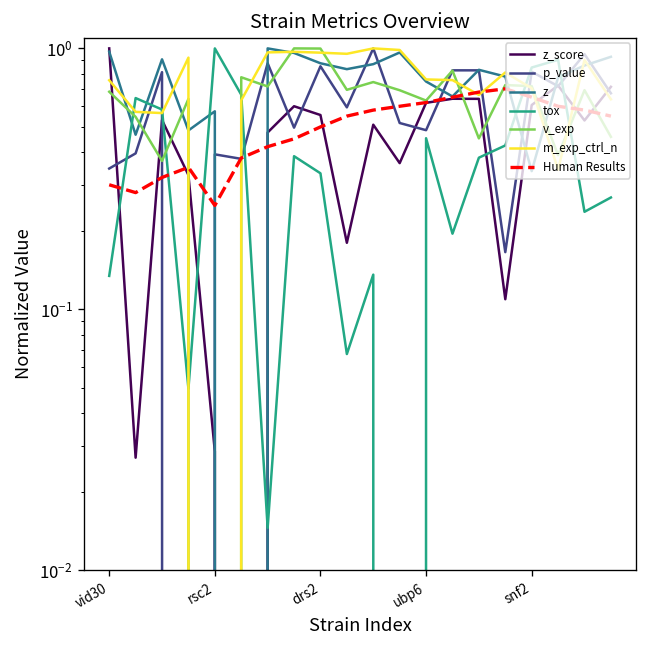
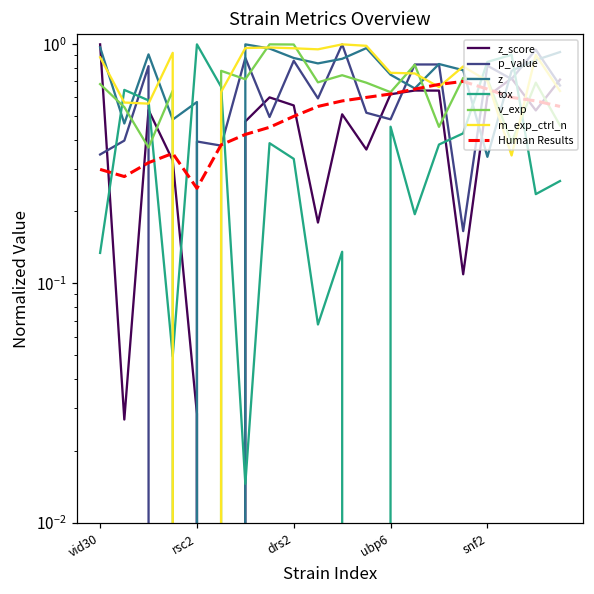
  {
    "z_score": {
      "vid30": 1.0,
      "rsc2": 0.029,
      "drs2": 0.56
    },
    "v_exp": {
      "vid30": 0.68,
      "drs2": 1.0
    },
    "m_exp_ctrl_n": {
-     "vid30": 0.76,
+     "vid30": 0.88,
      "drs2": 1.0
    },
    "Human Results": {
      "vid30": 0.30,
      "rsc2": 0.25,
      "drs2": 0.50
    }
  }
